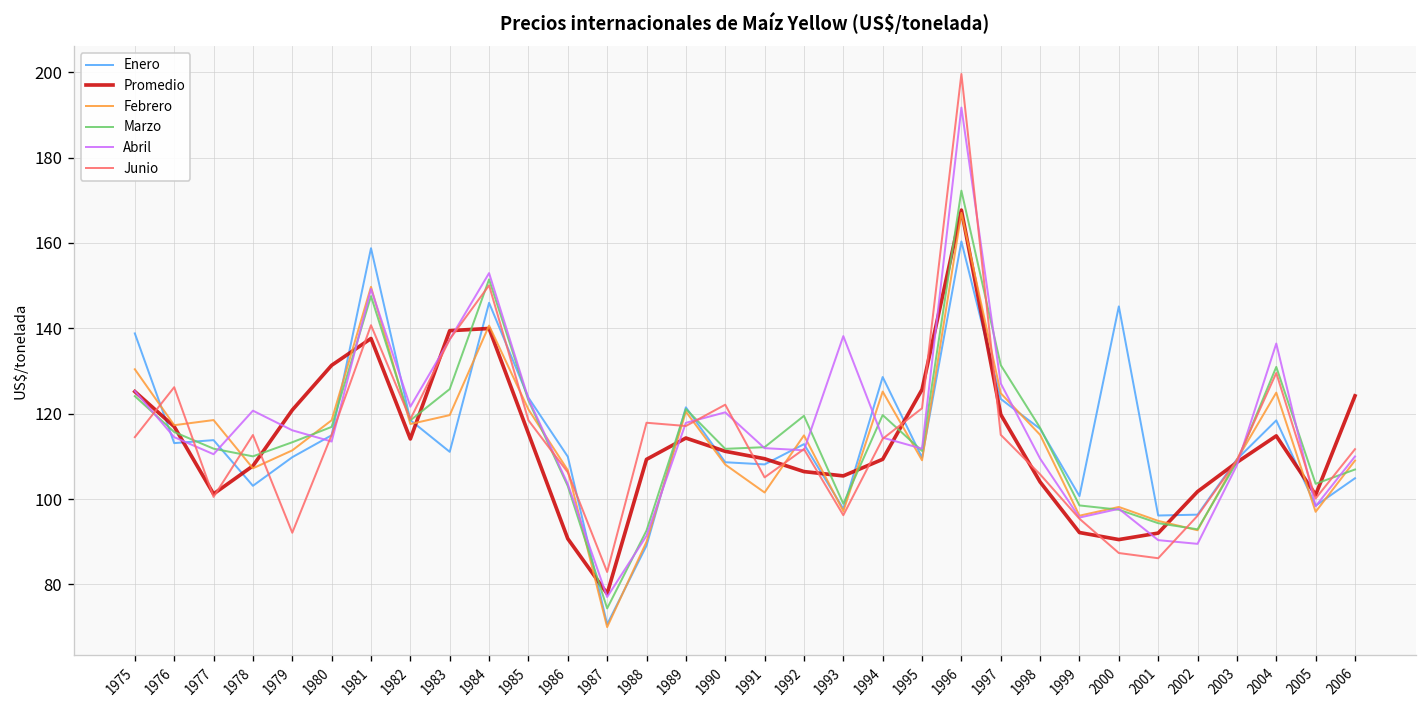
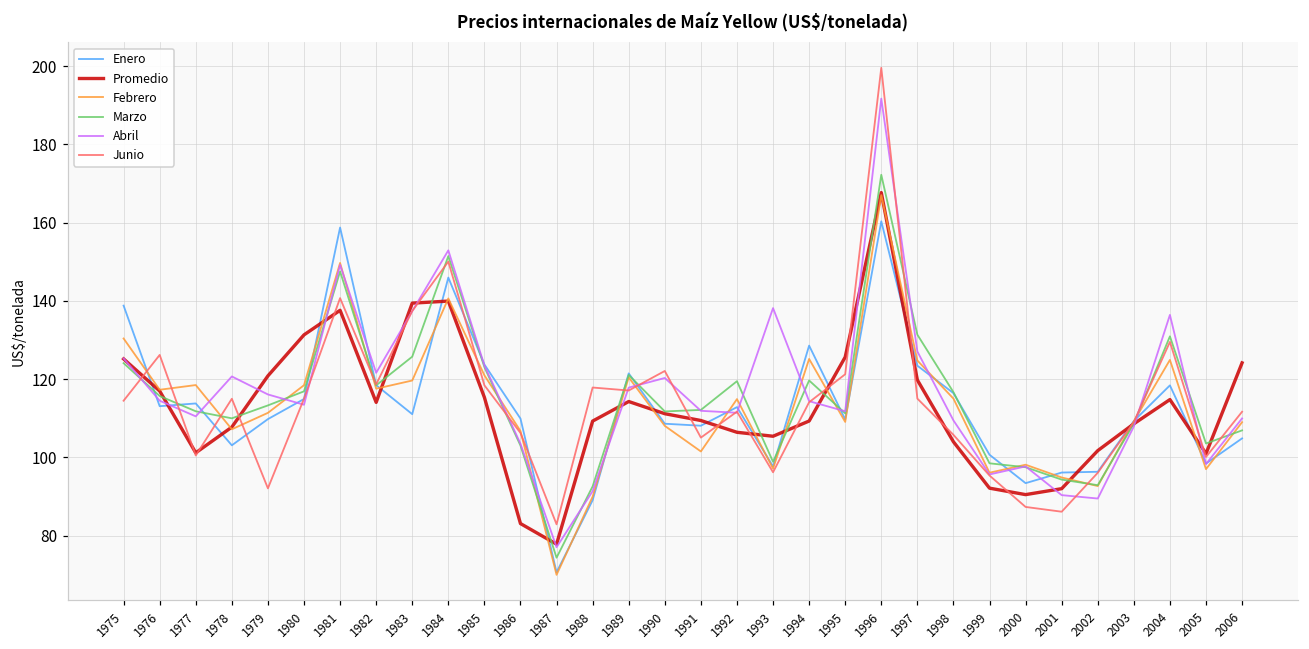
  {
    "Enero": {
      "1975": 139,
      "1976": 113,
      "1977": 114,
      "1978": 103,
      "1979": 110,
      "1981": 159,
      "1983": 111,
      "1984": 146,
      "1986": 110,
      "1988": 89,
      "1991": 108,
      "1992": 113,
      "1994": 129,
      "1996": 160,
      "1997": 123,
      "1999": 101,
-     "2000": 145,
+     "2000": 93,
      "2001": 96,
      "2004": 118,
      "2006": 105
    },
    "Promedio": {
      "1979": 121,
      "1980": 131,
      "1981": 138,
      "1982": 114,
      "1983": 139,
      "1985": 115,
-     "1986": 91,
+     "1986": 83,
      "1987": 78,
      "1988": 109,
      "1989": 114,
      "1991": 109,
      "1992": 106,
      "1993": 105,
      "1994": 109,
      "1995": 126,
      "1997": 120,
      "1998": 104,
      "1999": 92,
      "2000": 91,
      "2001": 92,
      "2002": 102,
      "2004": 115,
      "2005": 101,
      "2006": 124
    },
    "Febrero": {
      "1975": 130,
      "1977": 119,
      "1979": 111,
      "1980": 118,
      "1982": 118,
      "1983": 120,
      "1985": 121,
      "1988": 90,
      "1991": 102,
      "1992": 115,
      "1994": 125,
      "1997": 125,
      "1998": 115,
      "2004": 125,
      "2005": 97,
      "2006": 109
    },
    "Marzo": {
      "1975": 124,
      "1976": 116,
      "1977": 112,
      "1978": 110,
      "1979": 113,
      "1980": 117,
      "1981": 148,
      "1983": 126,
      "1984": 151,
      "1987": 74,
      "1988": 93,
      "1992": 119,
      "1993": 99,
      "1994": 120,
      "1996": 172,
      "1997": 131,
      "1999": 99,
      "2004": 131,
      "2005": 104,
      "2006": 107
    },
    "Abril": {
      "1976": 115,
      "1977": 111,
      "1978": 121,
      "1979": 116,
      "1980": 113,
      "1982": 122,
      "1984": 153,
      "1987": 77,
      "1988": 91,
      "1989": 118,
      "1990": 120,
      "1993": 138,
      "1996": 192,
      "1997": 127,
      "1998": 109,
      "2001": 90,
      "2002": 90,
      "2004": 136,
      "2006": 110
    },
    "Junio": {
      "1975": 115,
      "1976": 126,
      "1978": 115,
      "1979": 92,
      "1981": 141,
      "1984": 150,
      "1985": 118,
      "1987": 83,
      "1988": 118,
      "1989": 117,
      "1990": 122,
      "1991": 105,
      "1993": 96,
      "1995": 121,
      "1996": 200,
      "1997": 115,
      "1998": 106,
      "2000": 87,
      "2001": 86,
      "2004": 130,
      "2005": 100,
      "2006": 112
    }
  }
